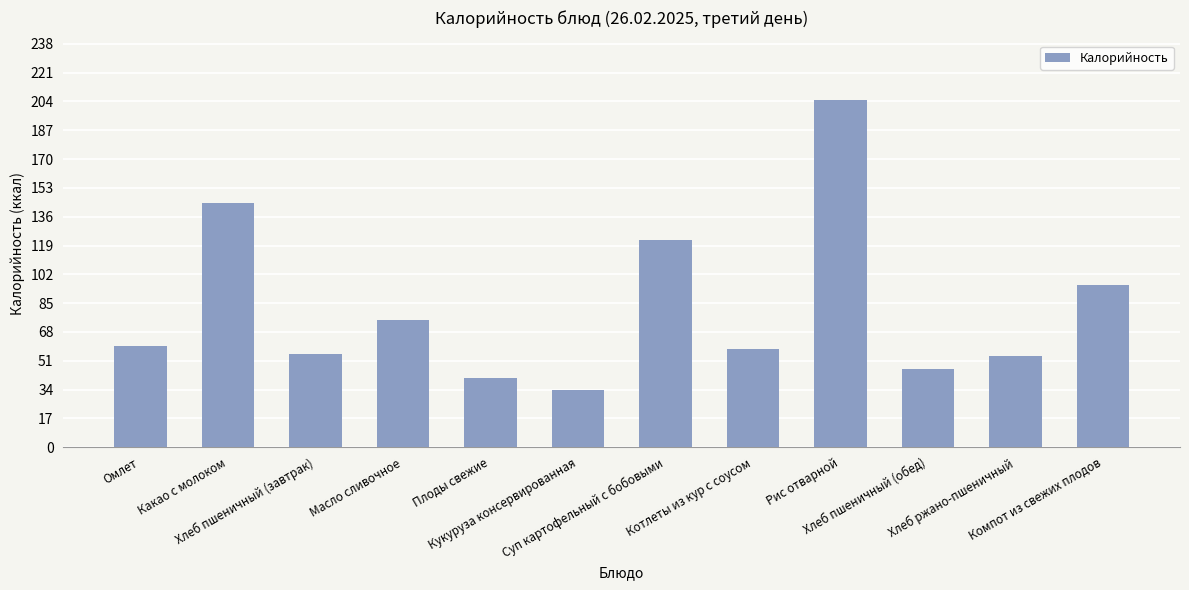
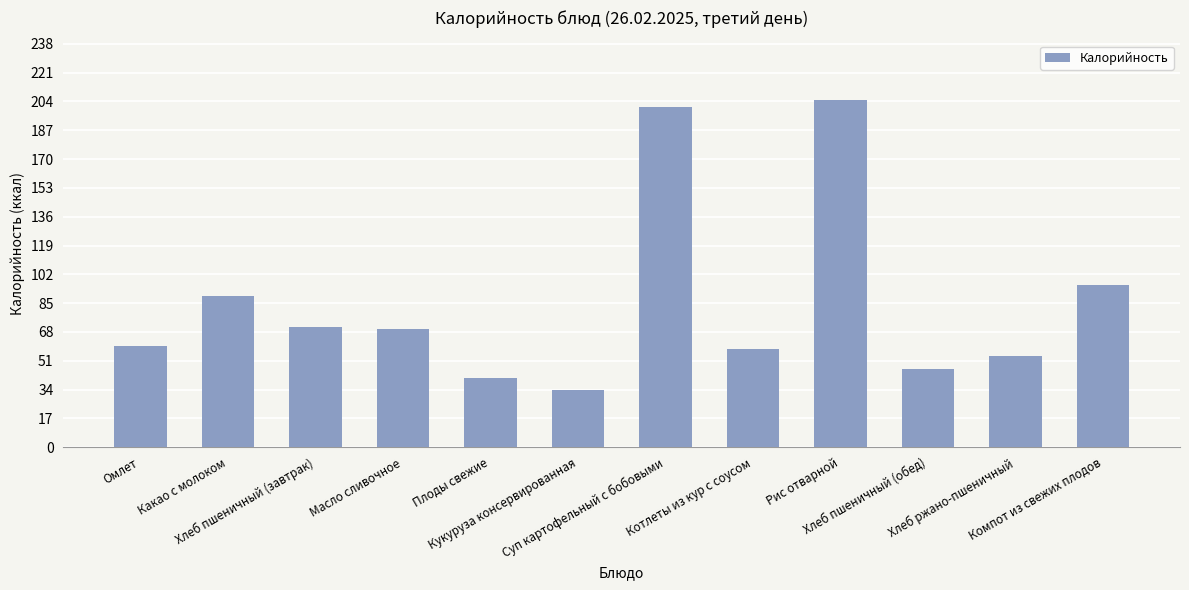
  {
    "Омлет": 60,
-   "Какао с молоком": 144,
-   "Хлеб пшеничный (завтрак)": 55,
-   "Масло сливочное": 75,
+   "Какао с молоком": 89,
+   "Хлеб пшеничный (завтрак)": 71,
+   "Масло сливочное": 70,
    "Плоды свежие": 41,
    "Кукуруза консервированная": 34,
-   "Суп картофельный с бобовыми": 122,
+   "Суп картофельный с бобовыми": 201,
    "Котлеты из кур с соусом": 58,
    "Рис отварной": 205,
    "Хлеб пшеничный (обед)": 46,
    "Хлеб ржано-пшеничный": 54,
    "Компот из свежих плодов": 96
  }
